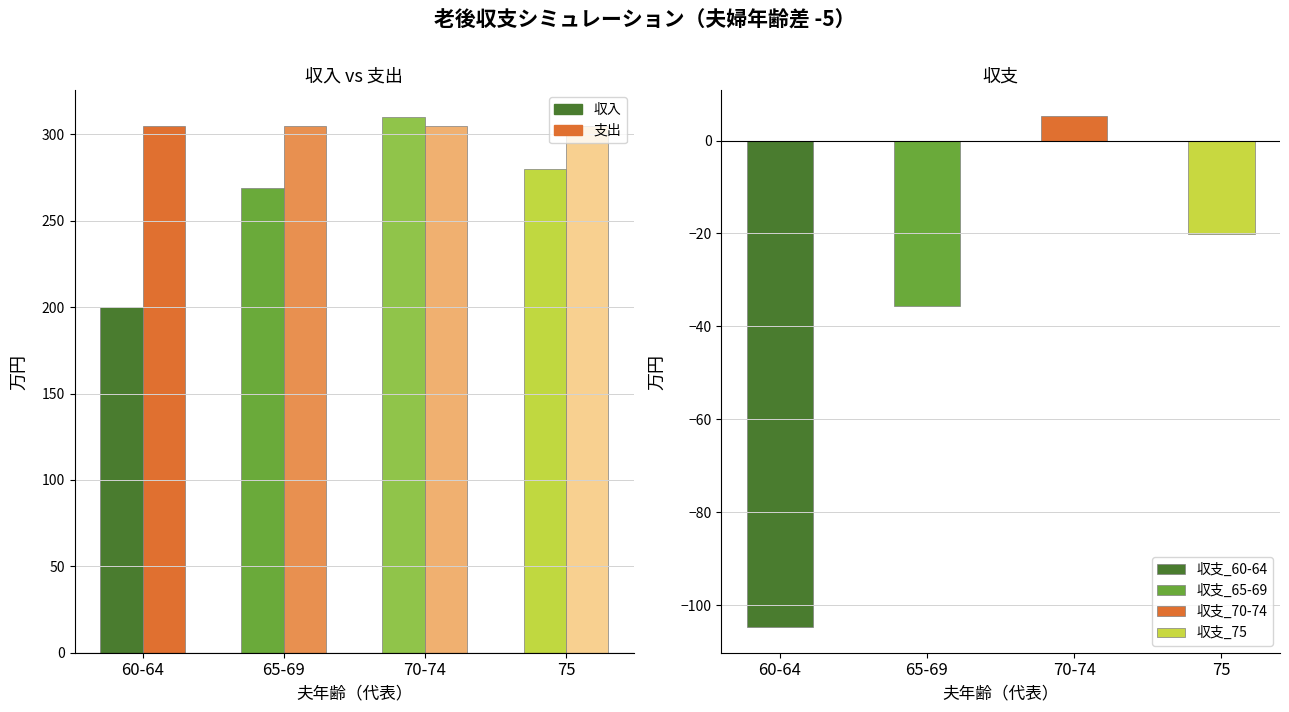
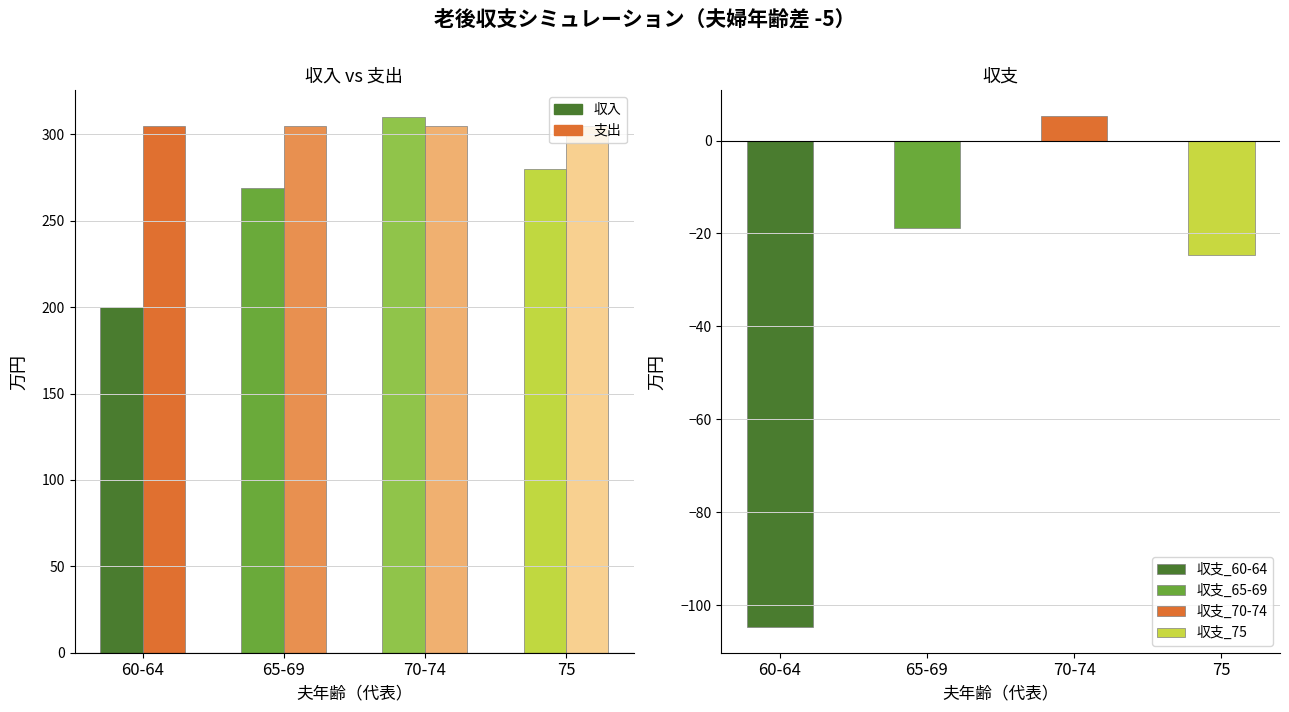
  {
    "収支": {
      "60-64": -105,
-     "65-69": -36,
+     "65-69": -19,
      "70-74": 5,
-     "75": -20
+     "75": -25
    }
  }
